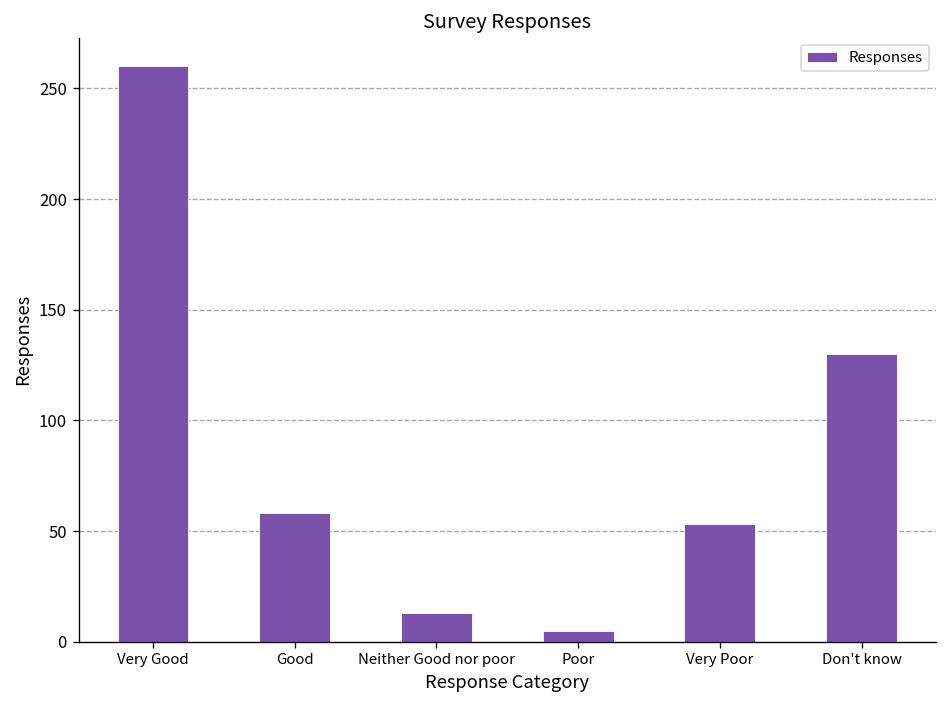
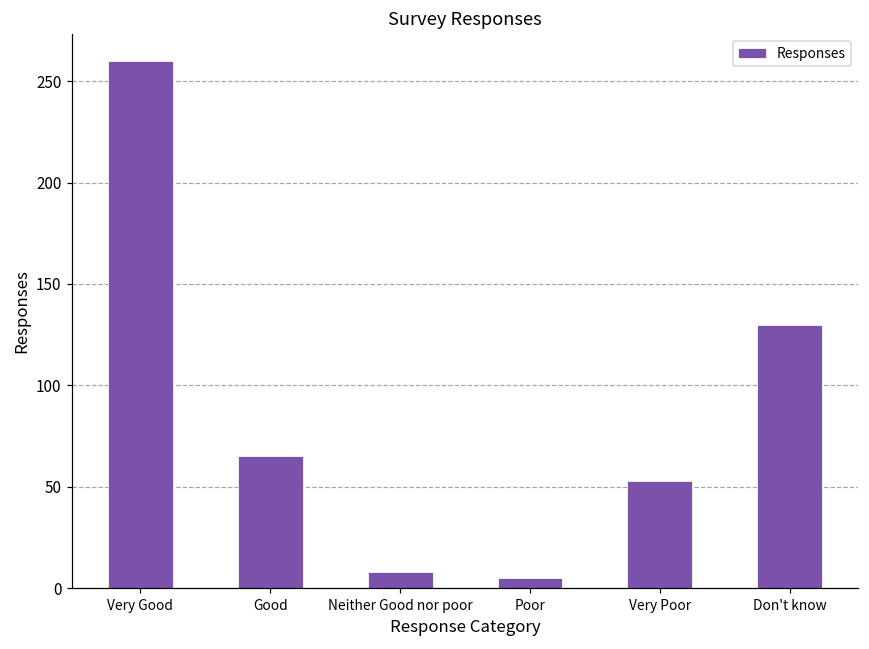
  {
    "Very Good": 260,
-   "Good": 58,
-   "Neither Good nor poor": 13,
+   "Good": 65,
+   "Neither Good nor poor": 8,
    "Poor": 5,
    "Very Poor": 53,
    "Don't know": 130
  }
